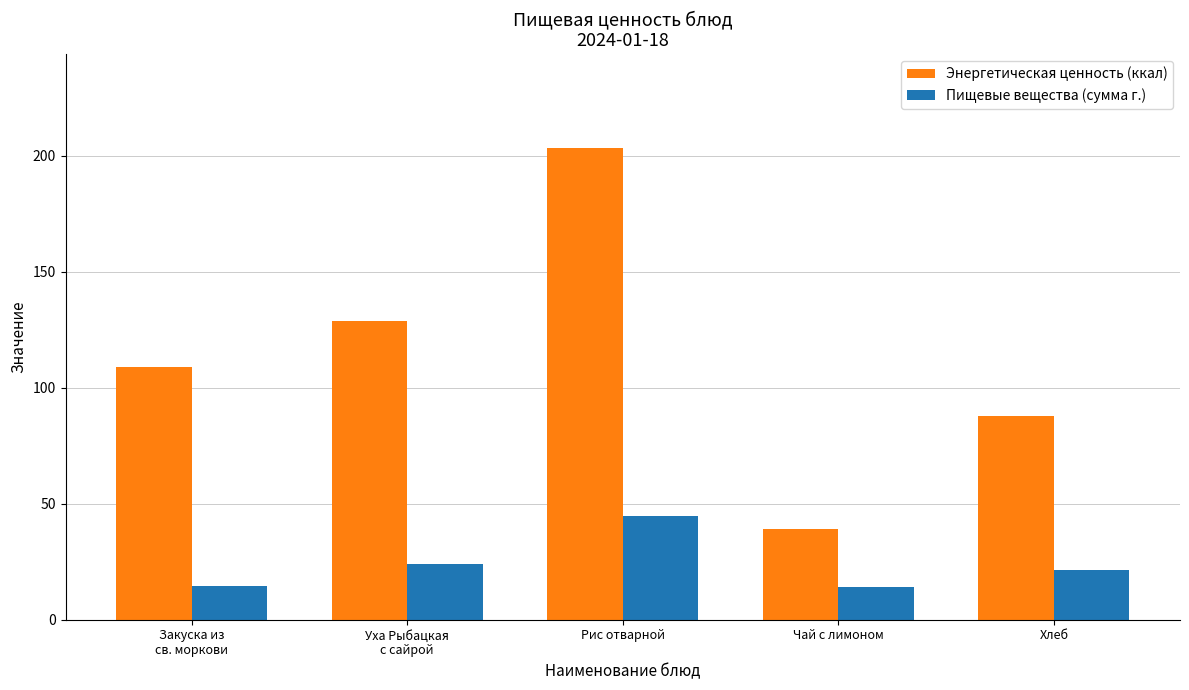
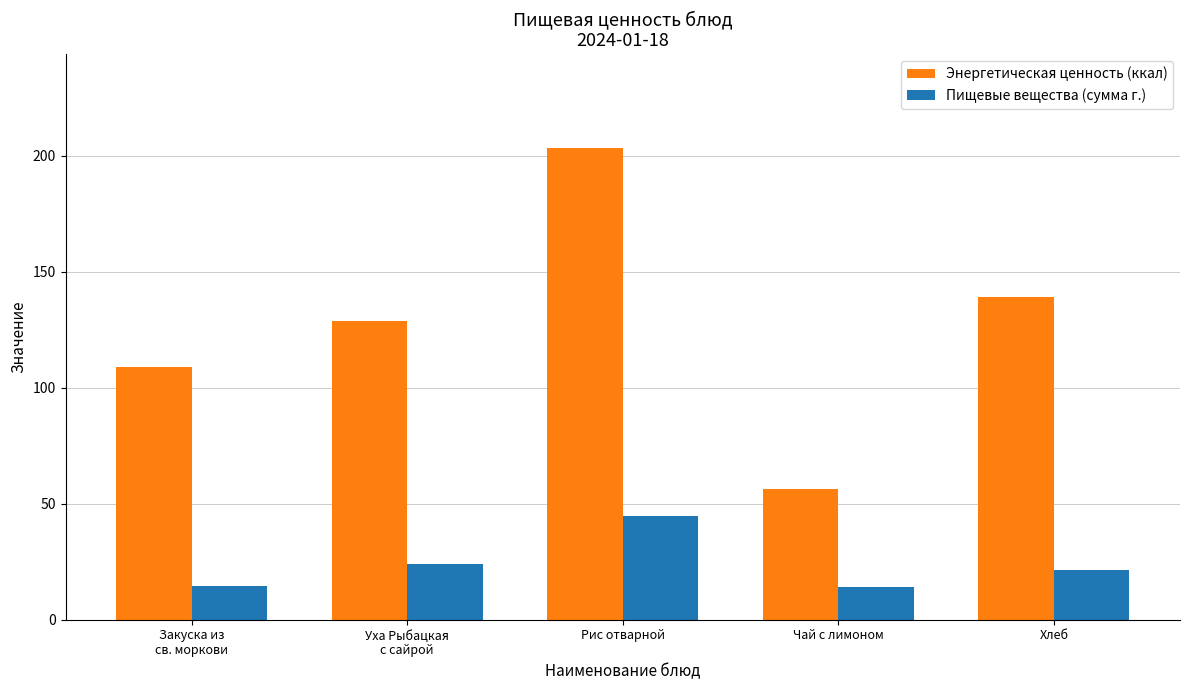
  {
    "Энергетическая ценность (ккал)": {
      "Закуска из св. моркови": 109,
      "Уха Рыбацкая с сайрой": 129,
      "Рис отварной": 203,
-     "Чай с лимоном": 39,
-     "Хлеб": 88
+     "Чай с лимоном": 56,
+     "Хлеб": 139
    },
    "Пищевые вещества (сумма г.)": {
      "Закуска из св. моркови": 15,
      "Уха Рыбацкая с сайрой": 24,
      "Рис отварной": 45,
      "Чай с лимоном": 14,
      "Хлеб": 22
    }
  }
